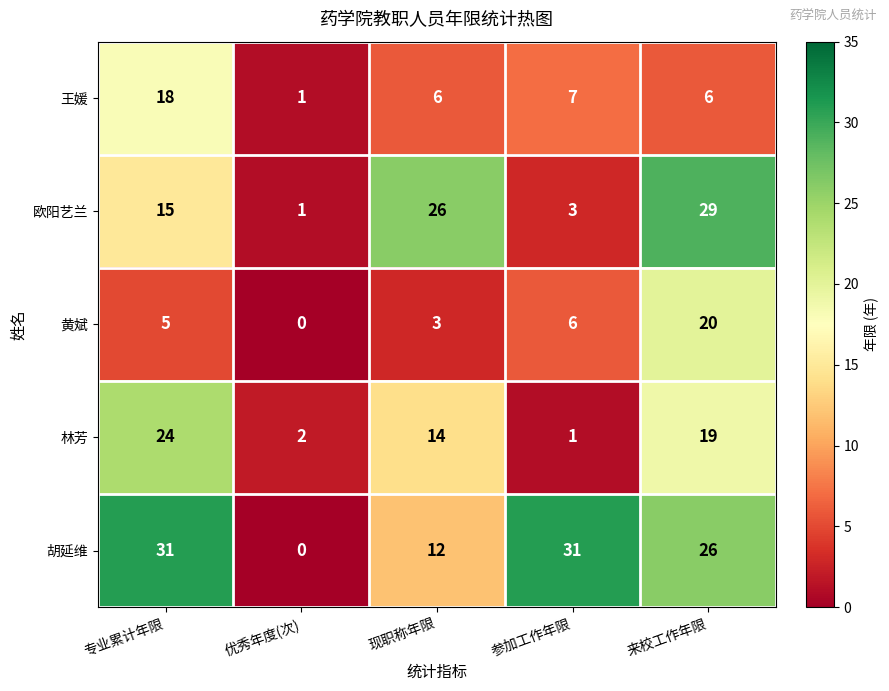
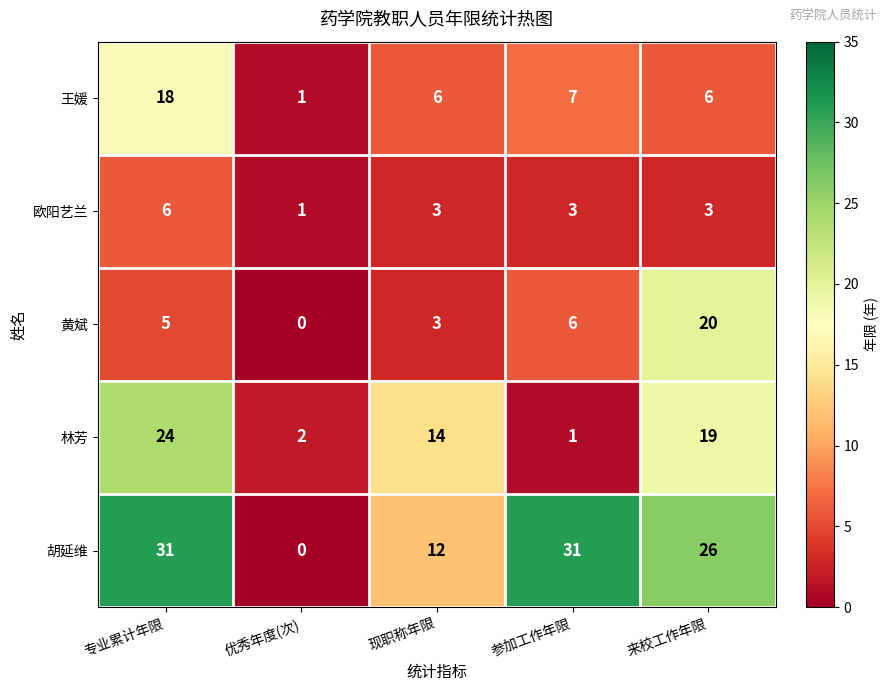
  {
    "王媛": {
      "专业累计年限": 18,
      "优秀年度(次)": 1,
      "现职称年限": 6,
      "参加工作年限": 7,
      "来校工作年限": 6
    },
    "欧阳艺兰": {
-     "专业累计年限": 15,
+     "专业累计年限": 6,
      "优秀年度(次)": 1,
-     "现职称年限": 26,
+     "现职称年限": 3,
      "参加工作年限": 3,
-     "来校工作年限": 29
+     "来校工作年限": 3
    },
    "黄斌": {
      "专业累计年限": 5,
      "优秀年度(次)": 0,
      "现职称年限": 3,
      "参加工作年限": 6,
      "来校工作年限": 20
    },
    "林芳": {
      "专业累计年限": 24,
      "优秀年度(次)": 2,
      "现职称年限": 14,
      "参加工作年限": 1,
      "来校工作年限": 19
    },
    "胡延维": {
      "专业累计年限": 31,
      "优秀年度(次)": 0,
      "现职称年限": 12,
      "参加工作年限": 31,
      "来校工作年限": 26
    }
  }
